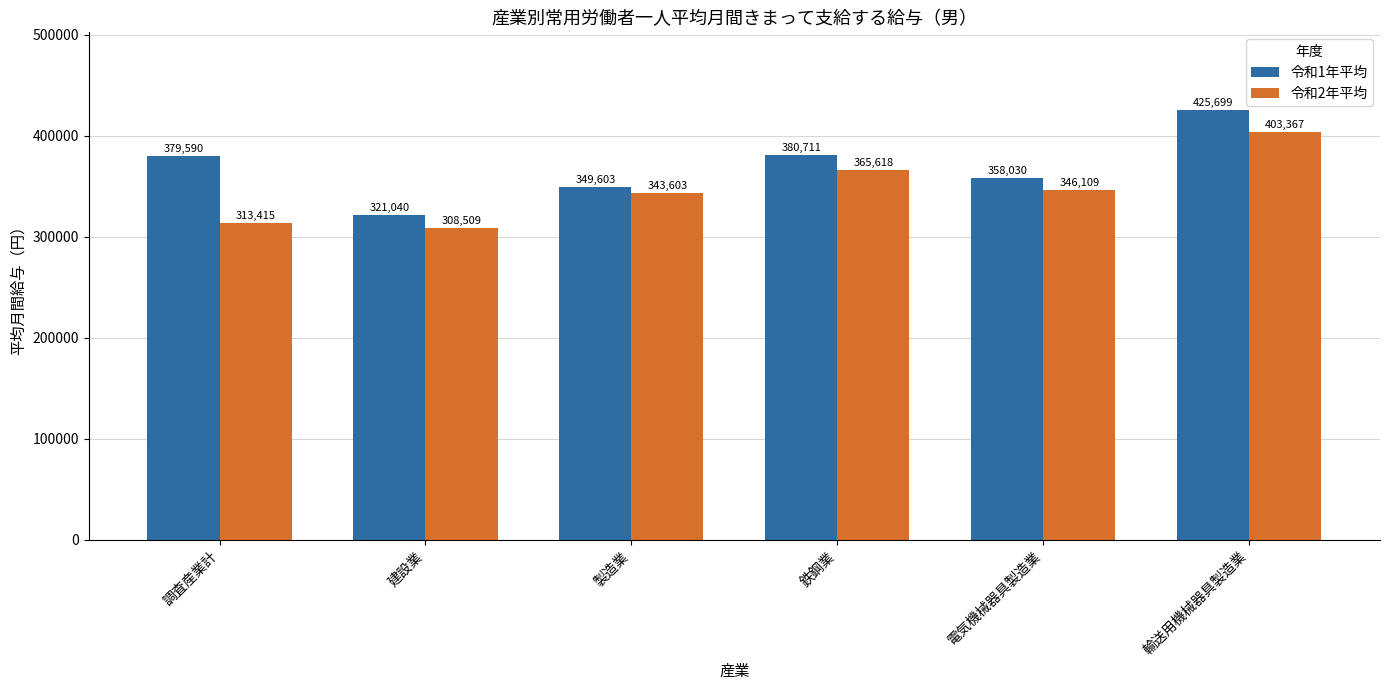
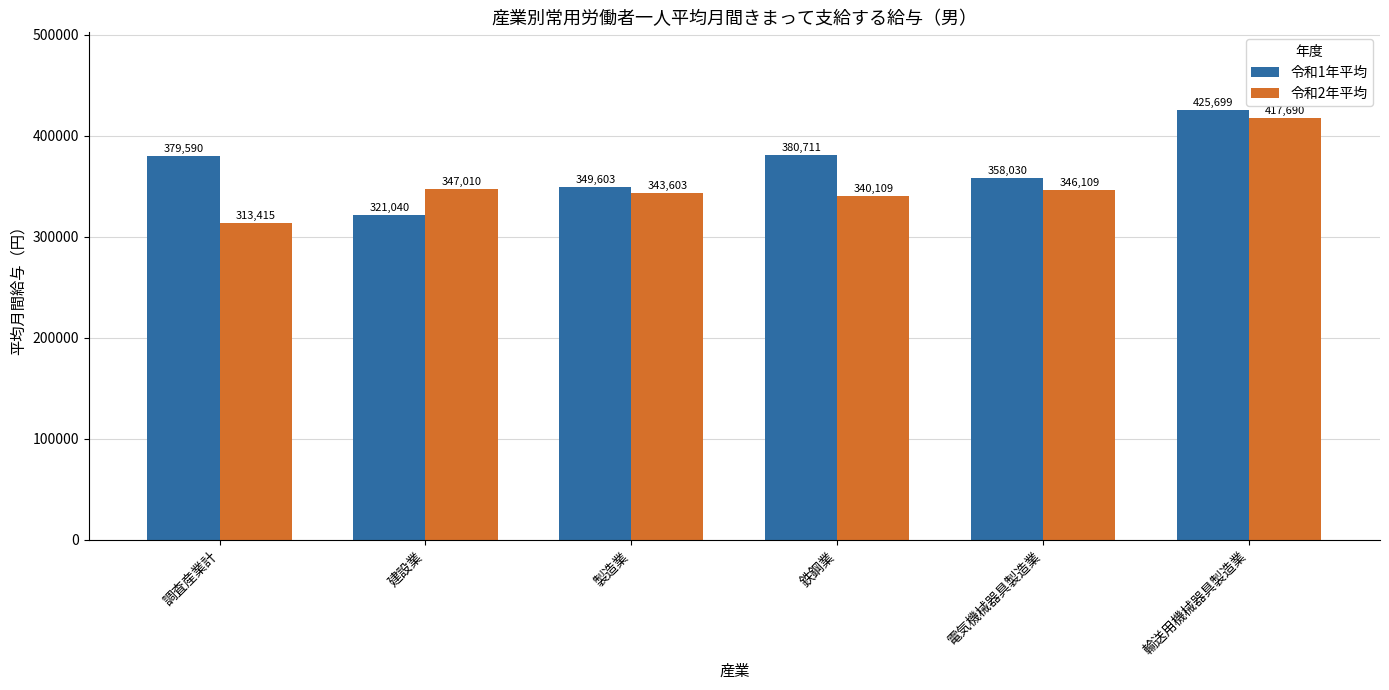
  {
    "令和1年平均": {
      "調査産業計": "379,590",
      "建設業": "321,040",
      "製造業": "349,603",
      "鉄鋼業": "380,711",
      "電気機械器具製造業": "358,030",
      "輸送用機械器具製造業": "425,699"
    },
    "令和2年平均": {
      "調査産業計": "313,415",
-     "建設業": "308,509",
+     "建設業": "347,010",
      "製造業": "343,603",
-     "鉄鋼業": "365,618",
+     "鉄鋼業": "340,109",
      "電気機械器具製造業": "346,109",
-     "輸送用機械器具製造業": "403,367"
+     "輸送用機械器具製造業": "417,690"
    }
  }
